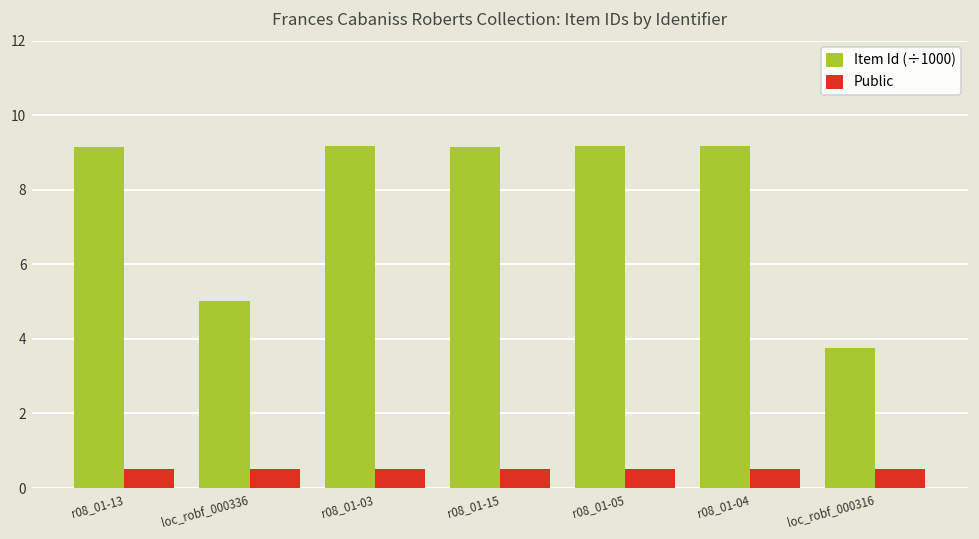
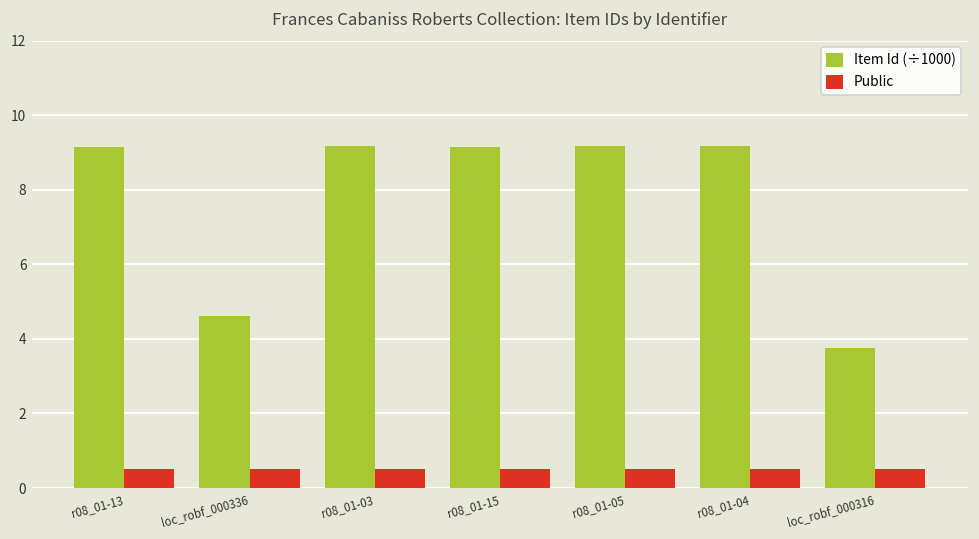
  {
    "Item Id (÷1000)": {
      "r08_01-13": 9.2,
-     "loc_robf_000336": 5.0,
+     "loc_robf_000336": 4.6,
      "r08_01-03": 9.2,
      "r08_01-15": 9.2,
      "r08_01-05": 9.2,
      "r08_01-04": 9.2,
      "loc_robf_000316": 3.7
    },
    "Public": {
      "r08_01-13": 0.5,
      "loc_robf_000336": 0.5,
      "r08_01-03": 0.5,
      "r08_01-15": 0.5,
      "r08_01-05": 0.5,
      "r08_01-04": 0.5,
      "loc_robf_000316": 0.5
    }
  }
